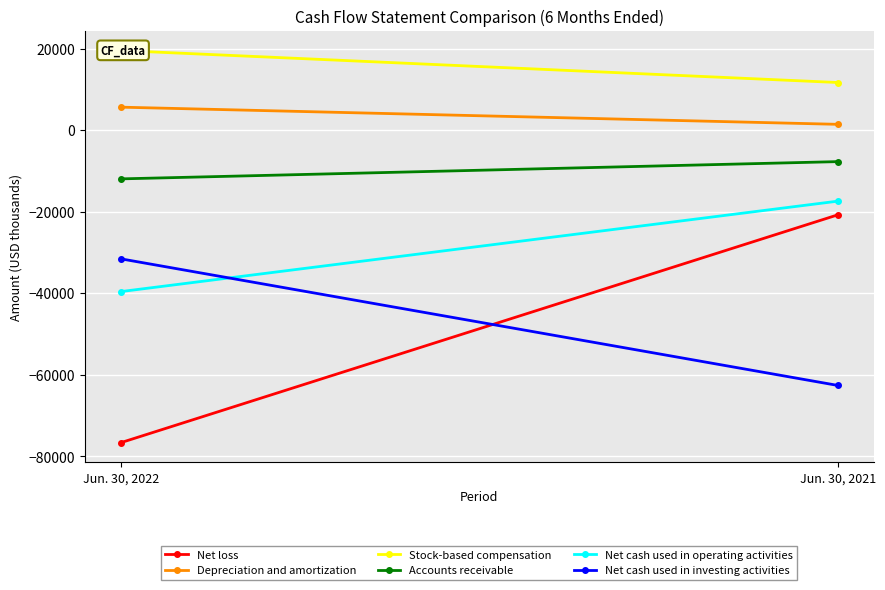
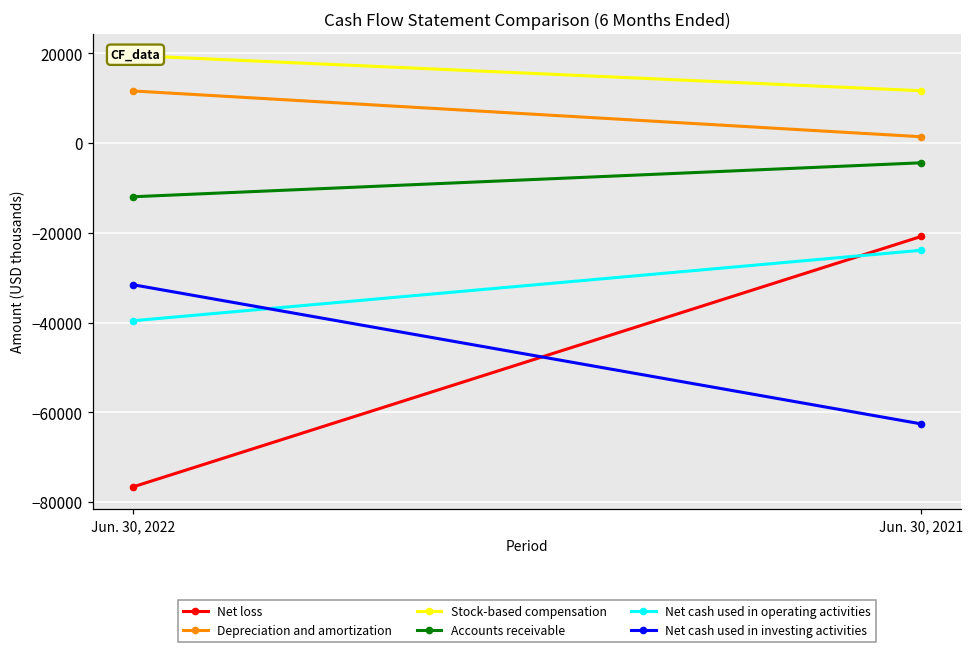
  {
    "Net loss": {
      "Jun. 30, 2022": -77000,
      "Jun. 30, 2021": -21000
    },
    "Depreciation and amortization": {
-     "Jun. 30, 2022": 6000,
+     "Jun. 30, 2022": 12000,
      "Jun. 30, 2021": 1000
    },
    "Stock-based compensation": {
      "Jun. 30, 2021": 12000
    },
    "Accounts receivable": {
      "Jun. 30, 2022": -12000,
-     "Jun. 30, 2021": -8000
+     "Jun. 30, 2021": -4000
    },
    "Net cash used in operating activities": {
      "Jun. 30, 2022": -40000,
-     "Jun. 30, 2021": -17000
+     "Jun. 30, 2021": -24000
    },
    "Net cash used in investing activities": {
      "Jun. 30, 2022": -32000,
      "Jun. 30, 2021": -63000
    }
  }
